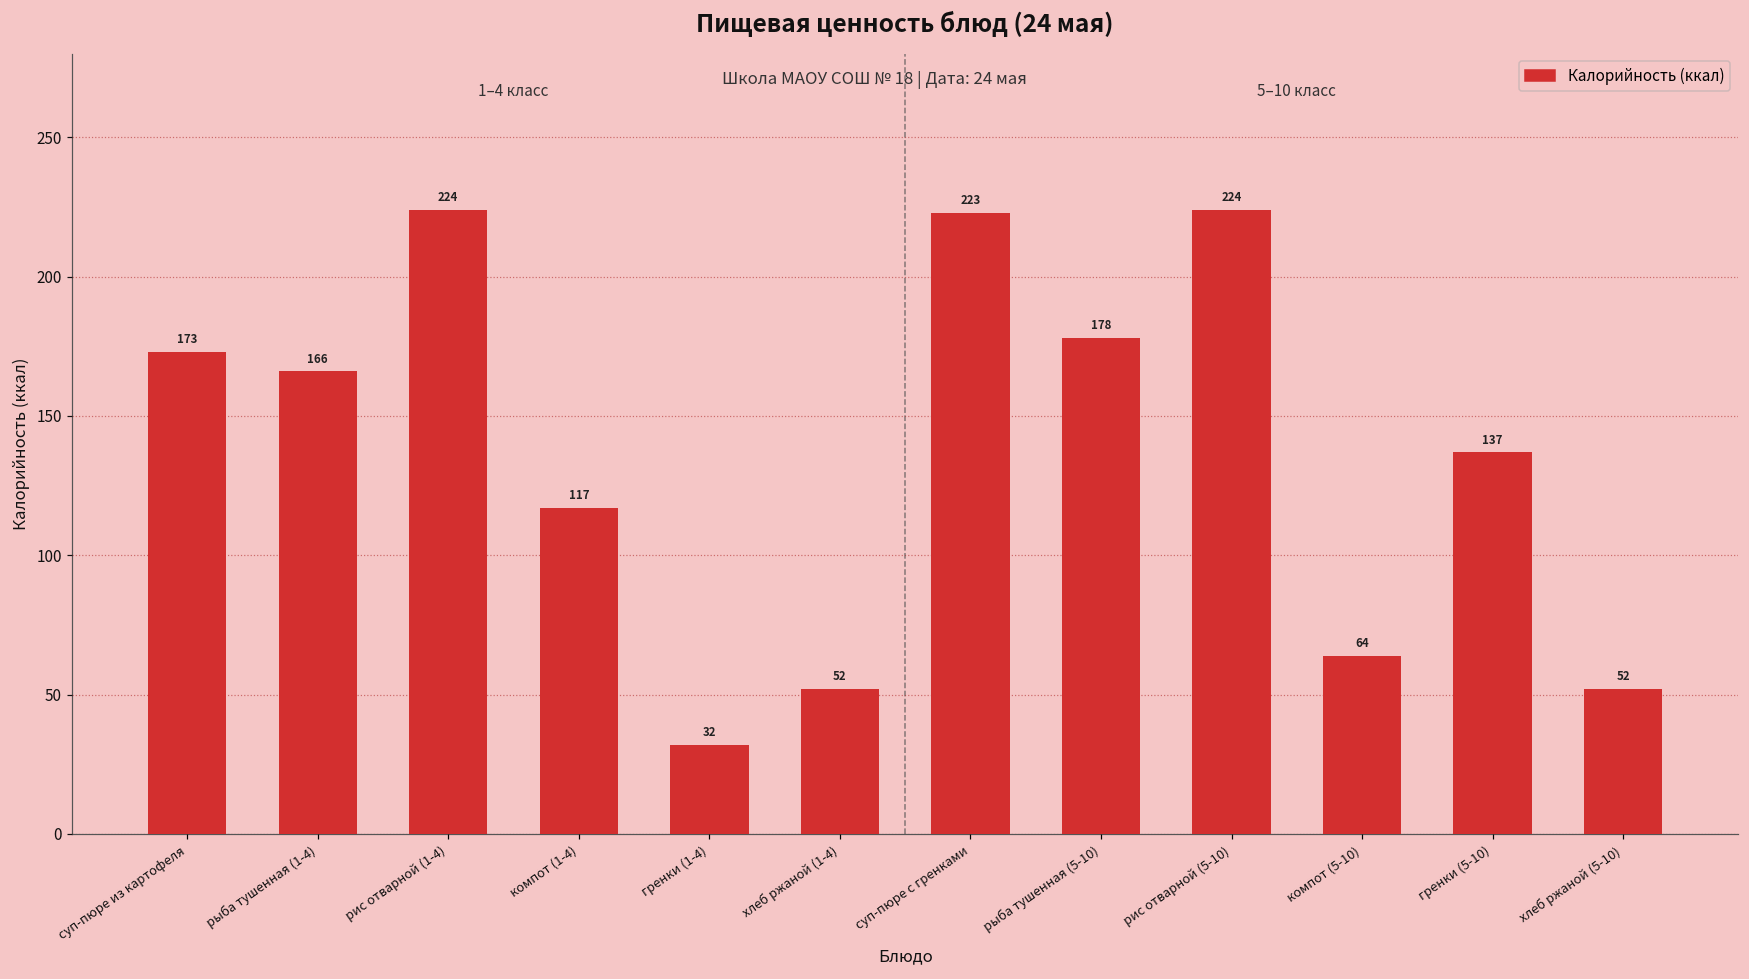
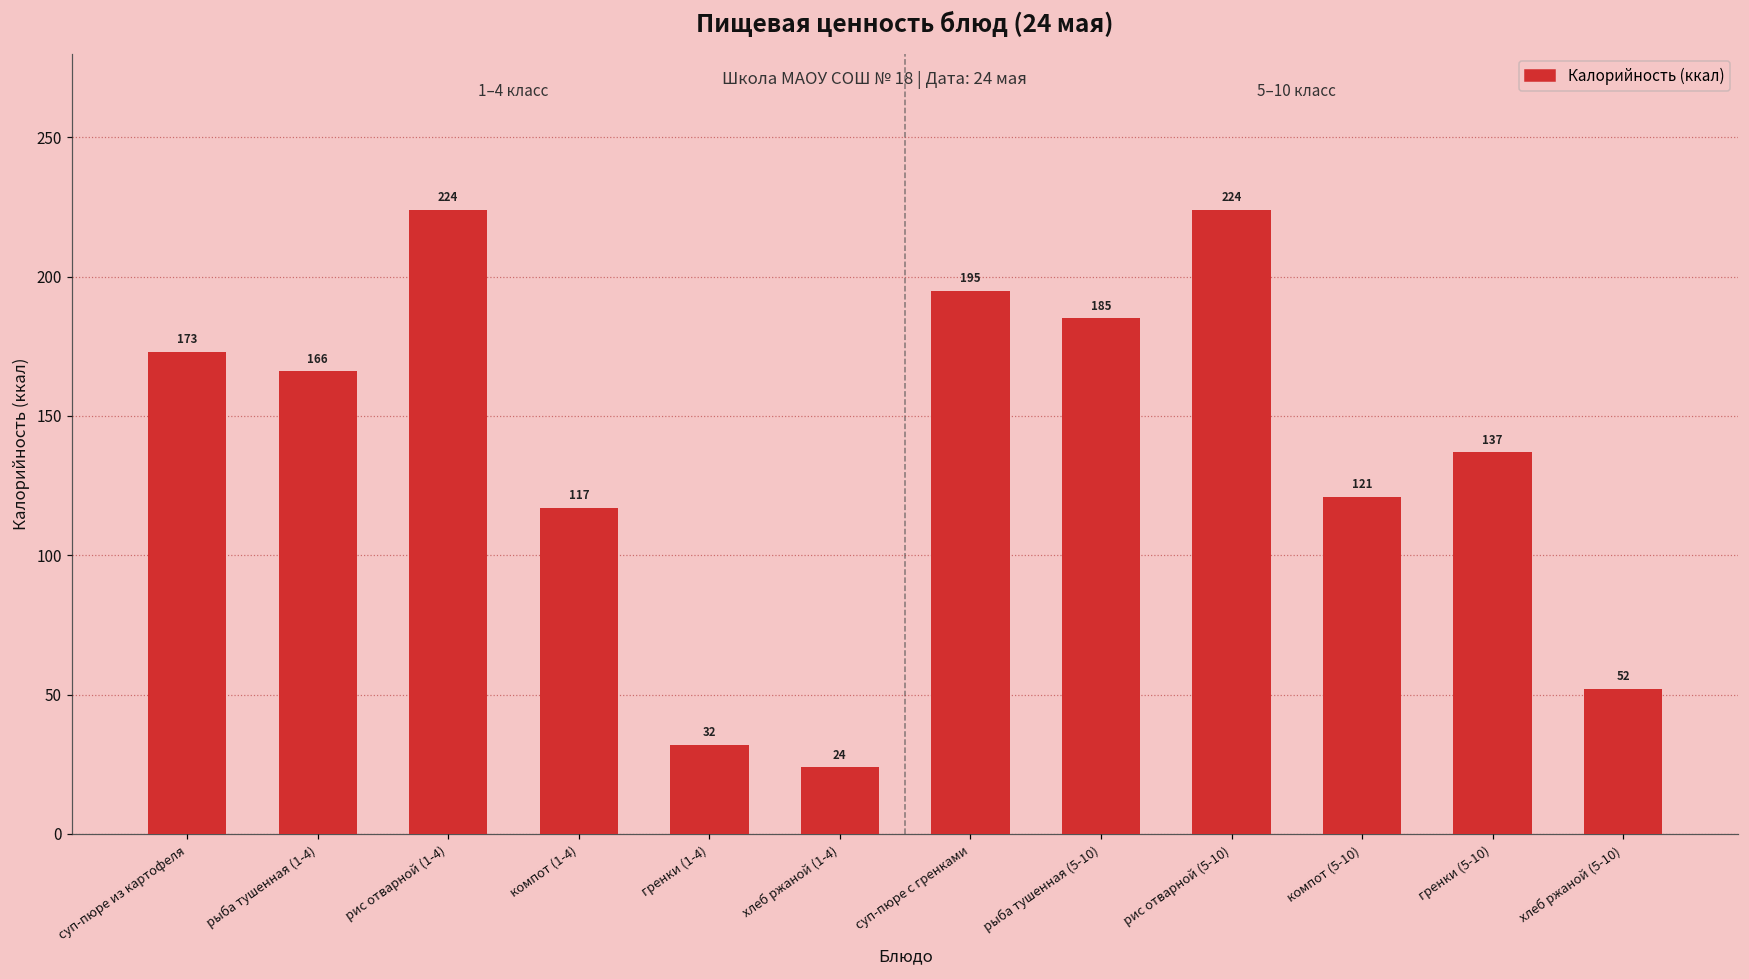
  {
    "суп-пюре из картофеля": 173,
    "рыба тушенная (1-4)": 166,
    "рис отварной (1-4)": 224,
    "компот (1-4)": 117,
    "гренки (1-4)": 32,
-   "хлеб ржаной (1-4)": 52,
-   "суп-пюре с гренками": 223,
-   "рыба тушенная (5-10)": 178,
+   "хлеб ржаной (1-4)": 24,
+   "суп-пюре с гренками": 195,
+   "рыба тушенная (5-10)": 185,
    "рис отварной (5-10)": 224,
-   "компот (5-10)": 64,
+   "компот (5-10)": 121,
    "гренки (5-10)": 137,
    "хлеб ржаной (5-10)": 52
  }
